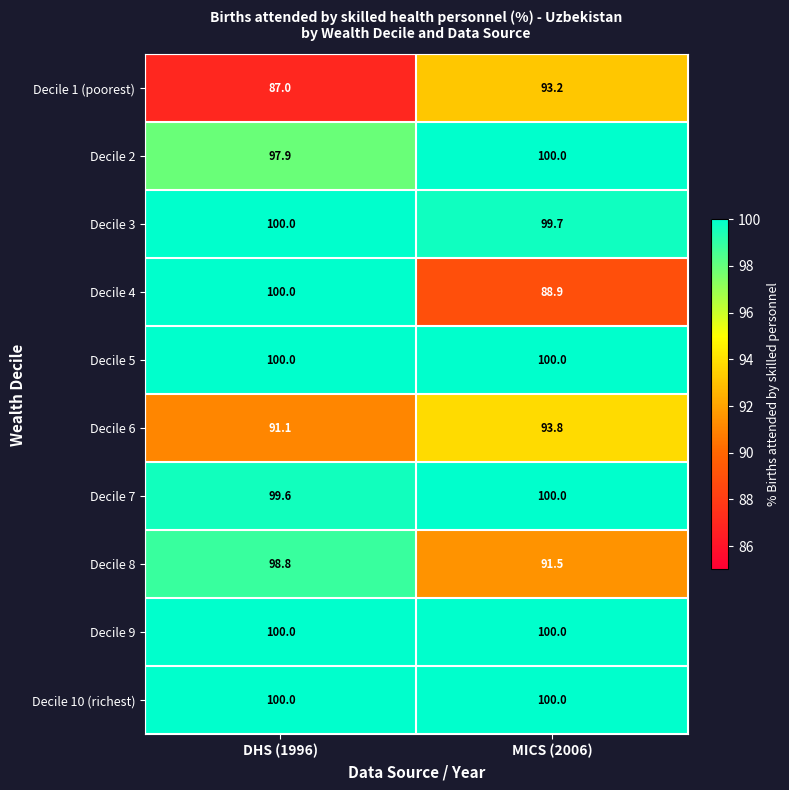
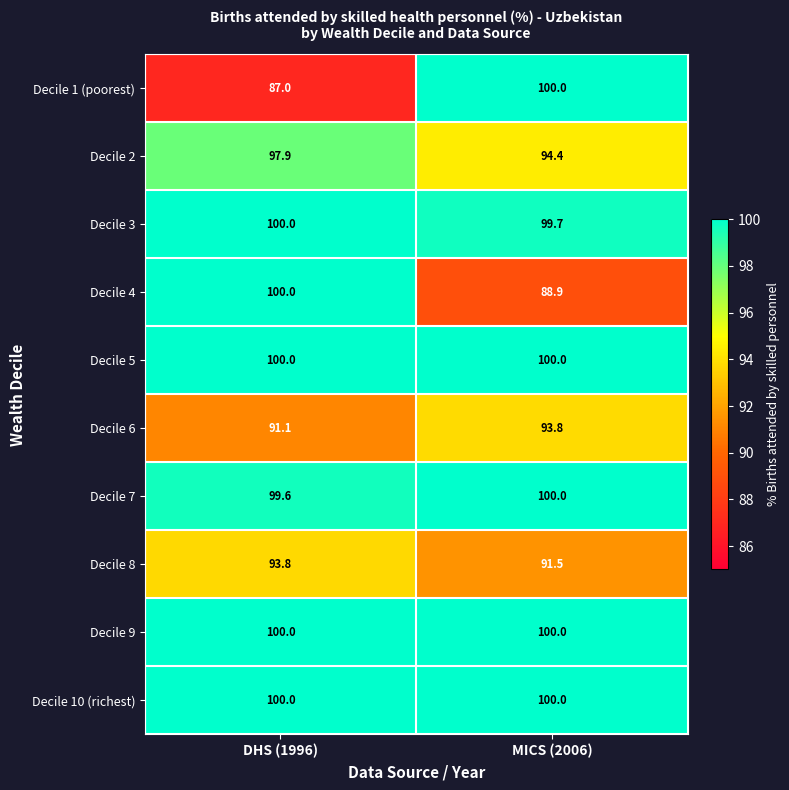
  {
    "Decile 1 (poorest)": {
      "DHS (1996)": 87.0,
-     "MICS (2006)": 93.2
+     "MICS (2006)": 100.0
    },
    "Decile 2": {
      "DHS (1996)": 97.9,
-     "MICS (2006)": 100.0
+     "MICS (2006)": 94.4
    },
    "Decile 3": {
      "DHS (1996)": 100.0,
      "MICS (2006)": 99.7
    },
    "Decile 4": {
      "DHS (1996)": 100.0,
      "MICS (2006)": 88.9
    },
    "Decile 5": {
      "DHS (1996)": 100.0,
      "MICS (2006)": 100.0
    },
    "Decile 6": {
      "DHS (1996)": 91.1,
      "MICS (2006)": 93.8
    },
    "Decile 7": {
      "DHS (1996)": 99.6,
      "MICS (2006)": 100.0
    },
    "Decile 8": {
-     "DHS (1996)": 98.8,
+     "DHS (1996)": 93.8,
      "MICS (2006)": 91.5
    },
    "Decile 9": {
      "DHS (1996)": 100.0,
      "MICS (2006)": 100.0
    },
    "Decile 10 (richest)": {
      "DHS (1996)": 100.0,
      "MICS (2006)": 100.0
    }
  }
